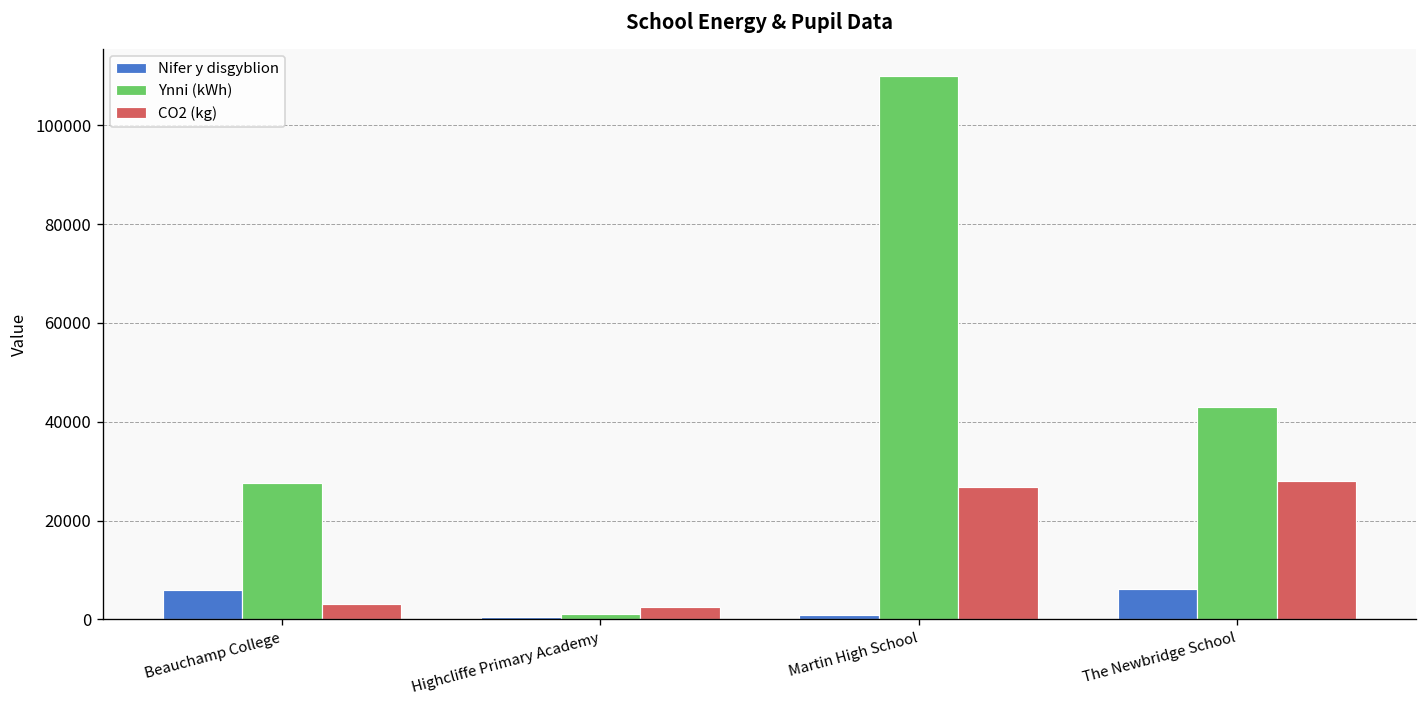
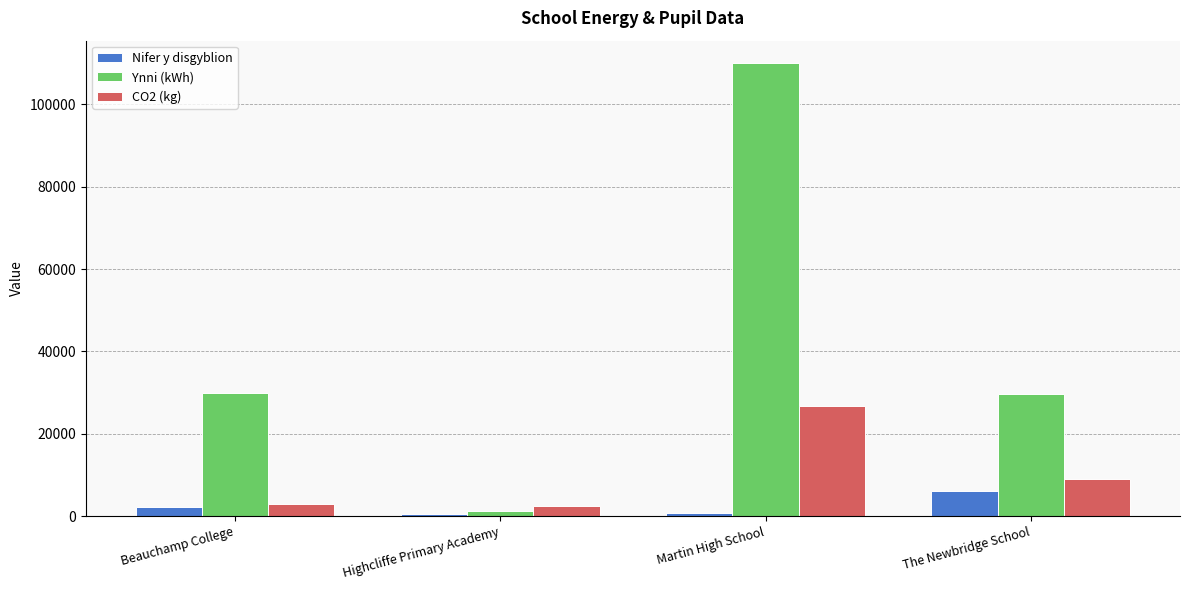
  {
    "Nifer y disgyblion": {
-     "Beauchamp College": 6000,
+     "Beauchamp College": 2000,
      "Martin High School": 1000,
      "The Newbridge School": 6000
    },
    "Ynni (kWh)": {
-     "Beauchamp College": 28000,
+     "Beauchamp College": 30000,
      "Highcliffe Primary Academy": 1000,
      "Martin High School": 110000,
-     "The Newbridge School": 43000
+     "The Newbridge School": 30000
    },
    "CO2 (kg)": {
      "Beauchamp College": 3000,
      "Highcliffe Primary Academy": 2000,
      "Martin High School": 27000,
-     "The Newbridge School": 28000
+     "The Newbridge School": 9000
    }
  }
